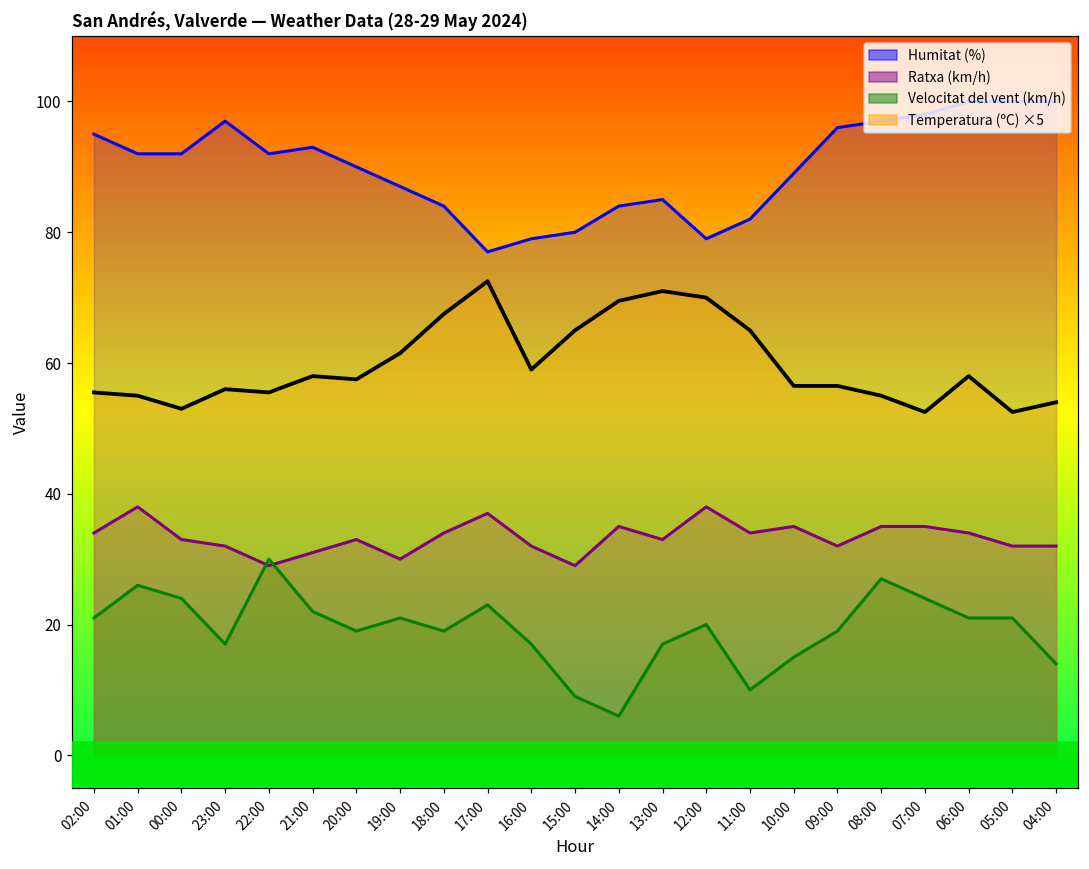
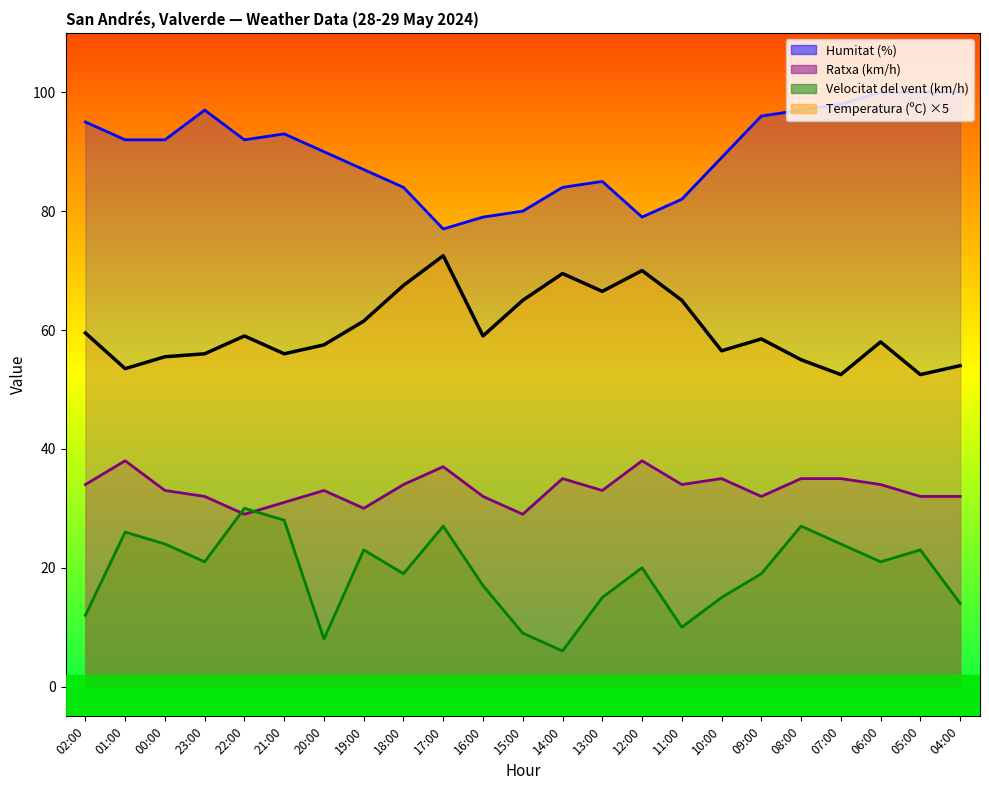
  {
    "Velocitat del vent (km/h)": {
-     "02:00": 21,
+     "02:00": 12,
      "01:00": 26,
      "00:00": 24,
-     "23:00": 17,
+     "23:00": 21,
      "22:00": 30,
-     "21:00": 22,
-     "20:00": 19,
-     "19:00": 21,
+     "21:00": 28,
+     "20:00": 8,
+     "19:00": 23,
      "18:00": 19,
-     "17:00": 23,
+     "17:00": 27,
      "16:00": 17,
      "15:00": 9,
      "14:00": 6,
-     "13:00": 17,
+     "13:00": 15,
      "12:00": 20,
      "11:00": 10,
      "10:00": 15,
      "09:00": 19,
      "08:00": 27,
      "07:00": 24,
      "06:00": 21,
-     "05:00": 21,
+     "05:00": 23,
      "04:00": 14
    },
    "Temperatura (ºC) ×5": {
-     "02:00": 56,
-     "01:00": 55,
-     "00:00": 53,
+     "02:00": 60,
+     "01:00": 54,
+     "00:00": 56,
      "23:00": 56,
-     "22:00": 56,
-     "21:00": 58,
+     "22:00": 59,
+     "21:00": 56,
      "20:00": 58,
      "19:00": 62,
      "18:00": 68,
      "17:00": 73,
      "16:00": 59,
      "15:00": 65,
      "14:00": 70,
-     "13:00": 71,
+     "13:00": 67,
      "12:00": 70,
      "11:00": 65,
      "10:00": 57,
-     "09:00": 57,
+     "09:00": 59,
      "08:00": 55,
      "07:00": 53,
      "06:00": 58,
      "05:00": 53,
      "04:00": 54
    }
  }
